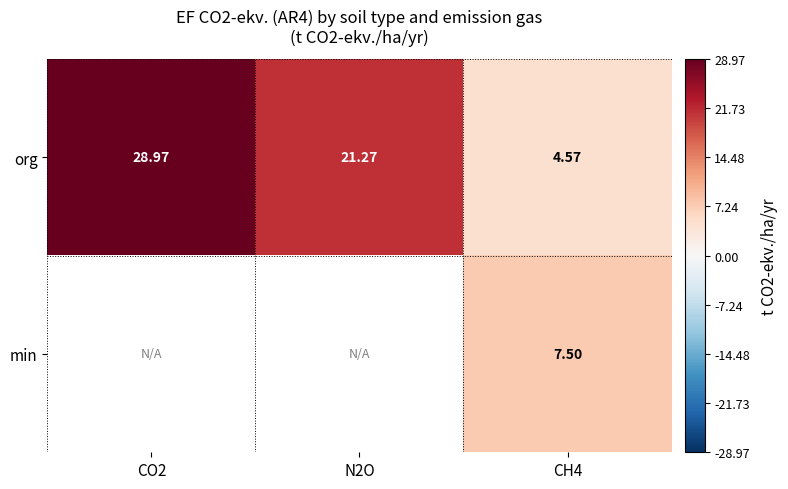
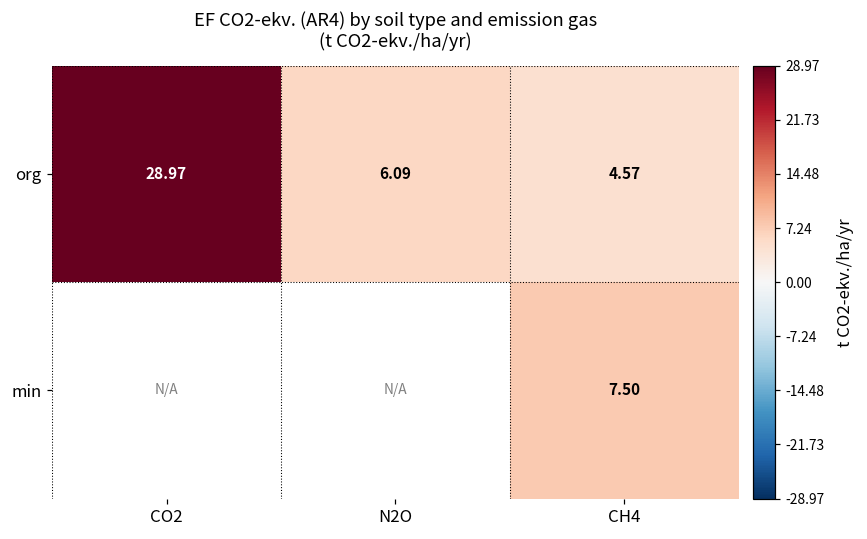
  {
    "org": {
      "CO2": 28.97,
-     "N2O": 21.27,
+     "N2O": 6.09,
      "CH4": 4.57
    },
    "min": {
      "CH4": 7.50
    }
  }
